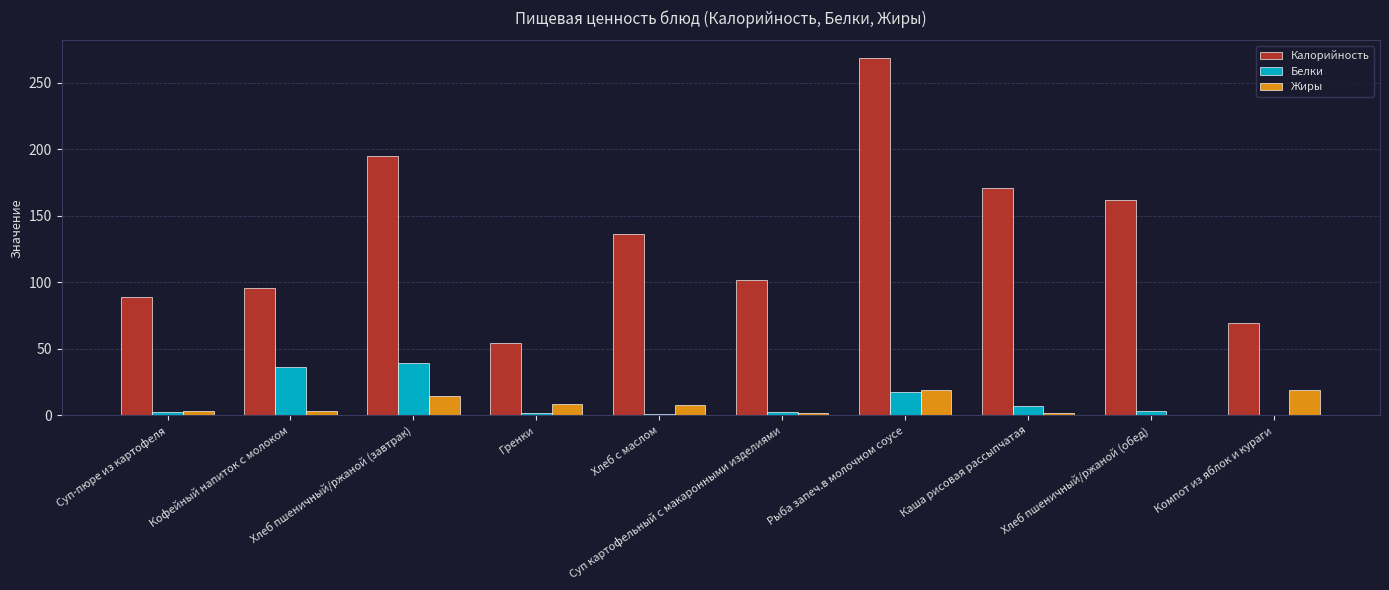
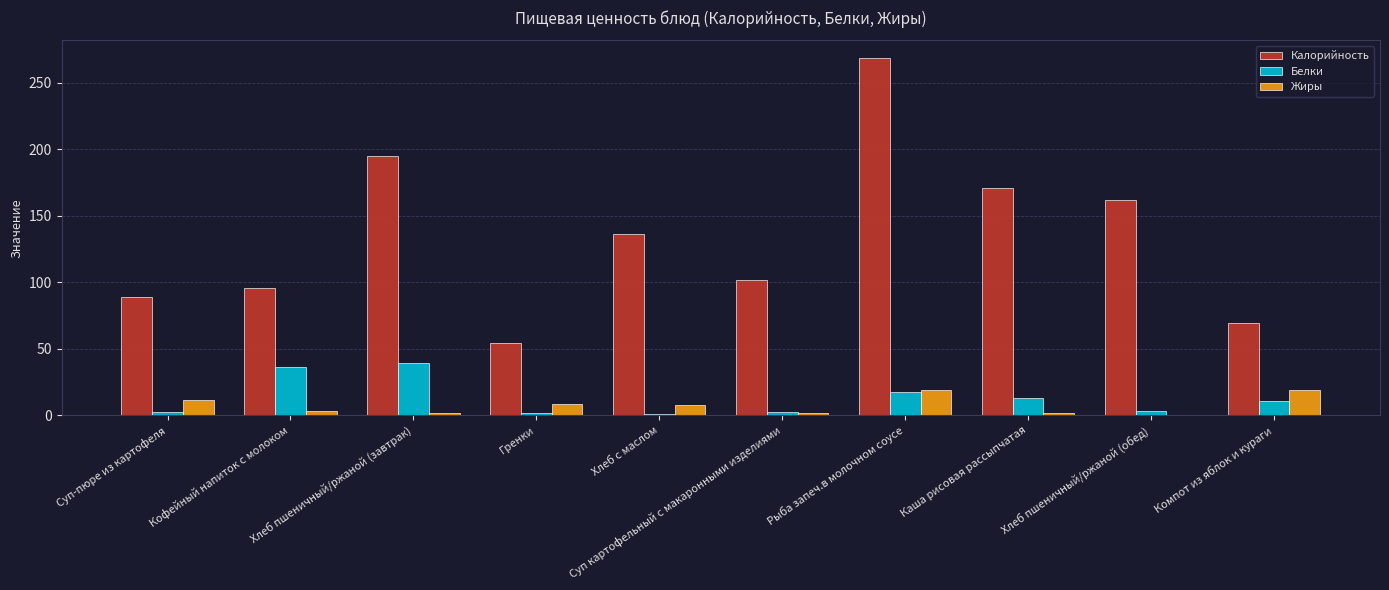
  {
    "Калорийность": {
      "Суп-пюре из картофеля": 89,
      "Кофейный напиток с молоком": 96,
      "Хлеб пшеничный/ржаной (завтрак)": 195,
      "Гренки": 54,
      "Хлеб с маслом": 136,
      "Суп картофельный с макаронными изделиями": 102,
      "Рыба запеч.в молочном соусе": 269,
      "Каша рисовая рассыпчатая": 171,
      "Хлеб пшеничный/ржаной (обед)": 162,
      "Компот из яблок и кураги": 69
    },
    "Белки": {
      "Суп-пюре из картофеля": 3,
      "Кофейный напиток с молоком": 36,
      "Хлеб пшеничный/ржаной (завтрак)": 39,
      "Суп картофельный с макаронными изделиями": 3,
      "Рыба запеч.в молочном соусе": 18,
-     "Каша рисовая рассыпчатая": 7,
+     "Каша рисовая рассыпчатая": 13,
      "Хлеб пшеничный/ржаной (обед)": 3,
-     "Компот из яблок и кураги": 0
+     "Компот из яблок и кураги": 11
    },
    "Жиры": {
-     "Суп-пюре из картофеля": 3,
+     "Суп-пюре из картофеля": 11,
      "Кофейный напиток с молоком": 3,
-     "Хлеб пшеничный/ржаной (завтрак)": 14,
+     "Хлеб пшеничный/ржаной (завтрак)": 2,
      "Гренки": 8,
      "Хлеб с маслом": 7,
      "Суп картофельный с макаронными изделиями": 2,
      "Рыба запеч.в молочном соусе": 19,
      "Компот из яблок и кураги": 19
    }
  }
